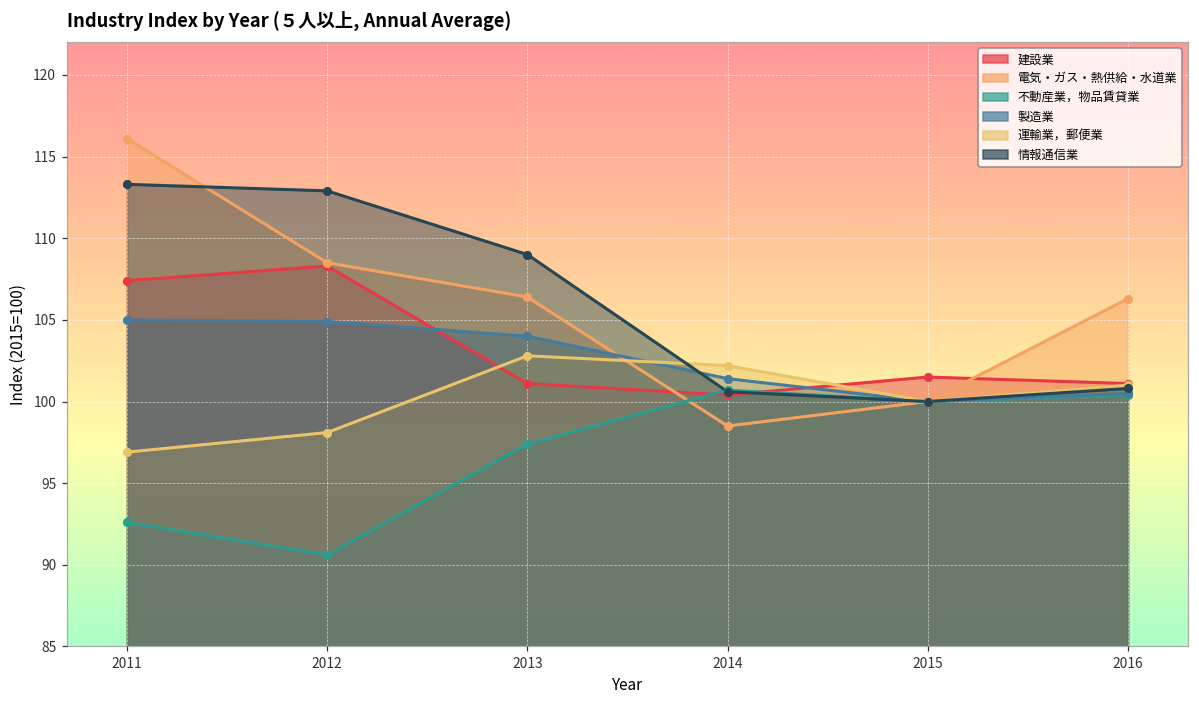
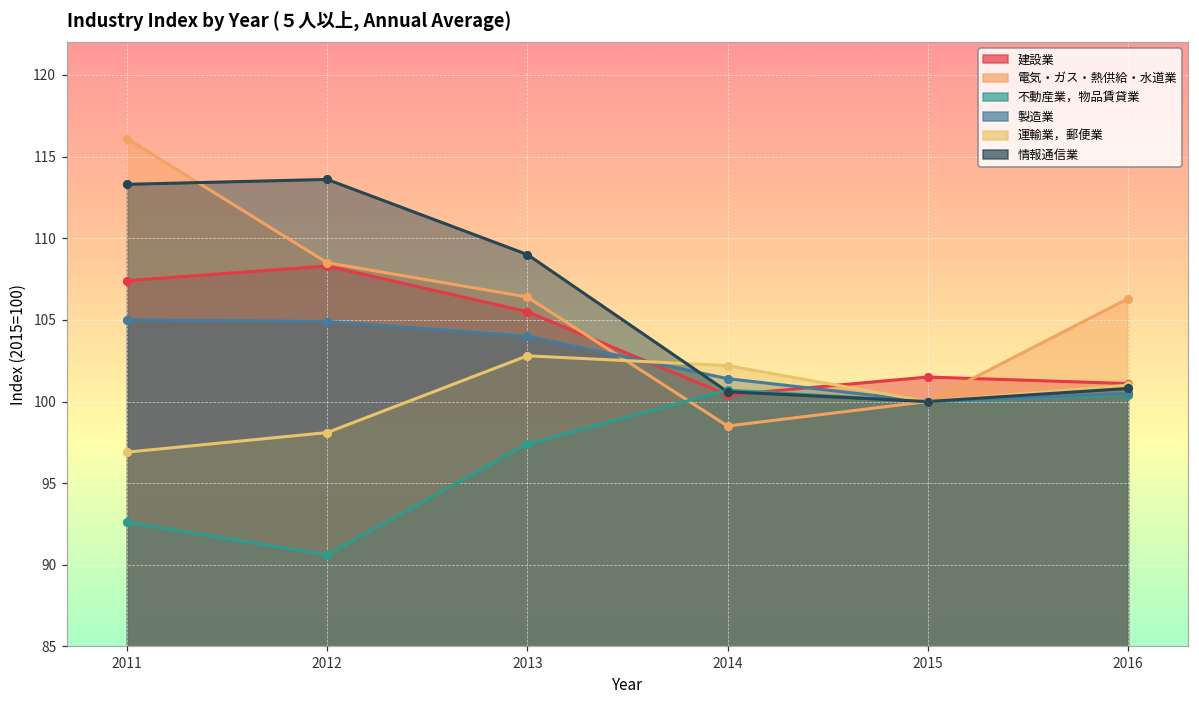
  {
    "建設業": {
      "2011": 107.4,
      "2012": 108.3,
-     "2013": 101.1,
+     "2013": 105.5,
      "2014": 100.4,
      "2015": 101.5
    },
    "情報通信業": {
      "2011": 113.3,
-     "2012": 112.9,
+     "2012": 113.6,
      "2013": 109.0,
      "2016": 100.8
    }
  }
